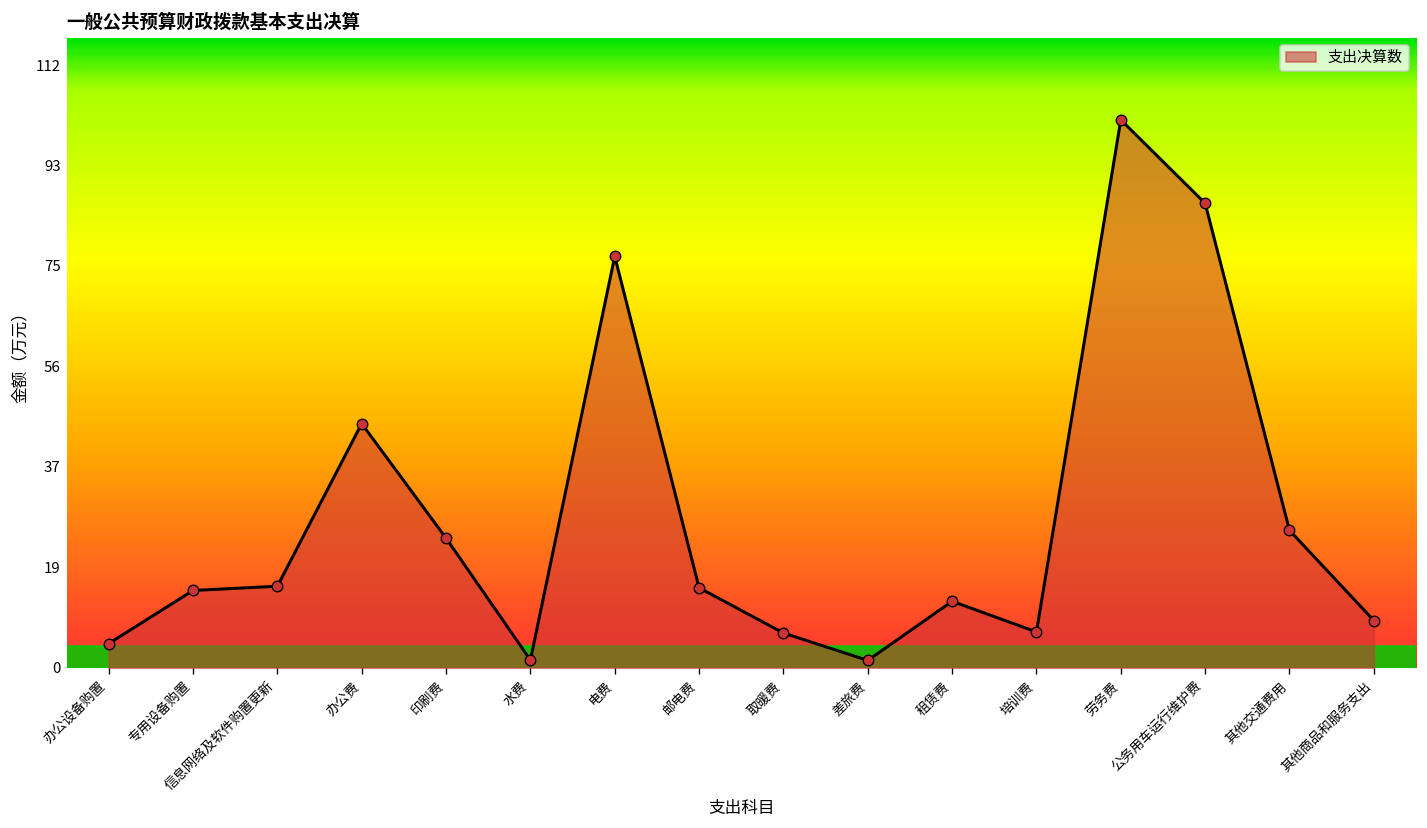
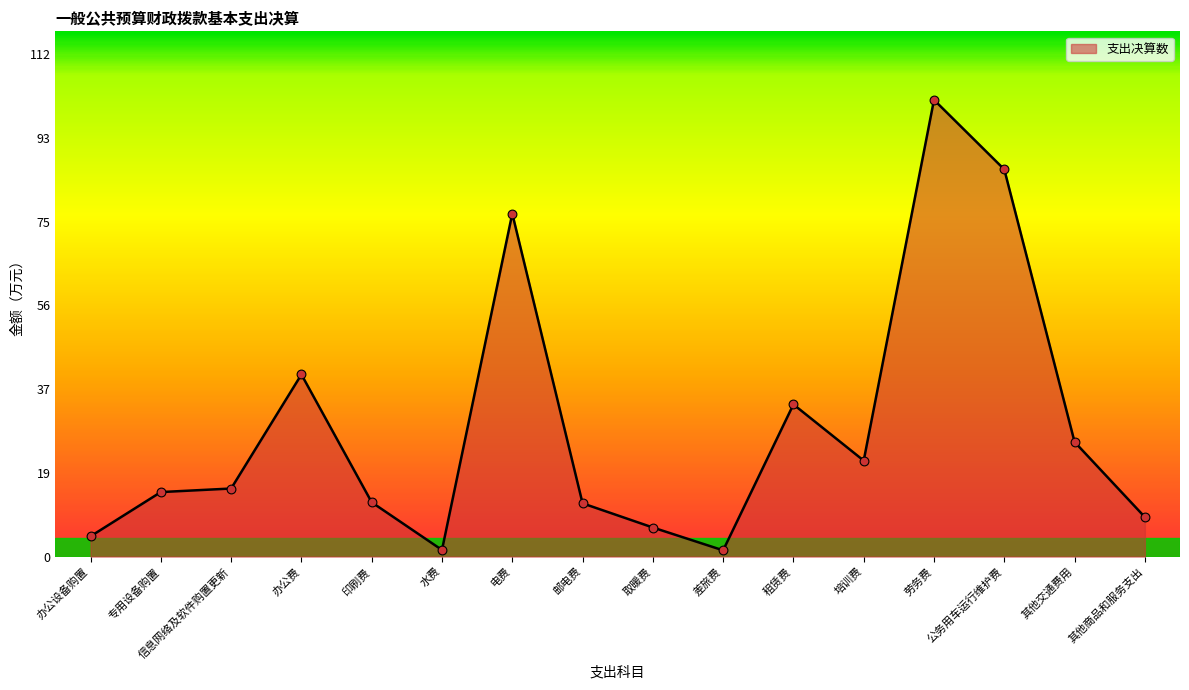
  {
    "办公设备购置": 5,
    "专用设备购置": 14,
    "信息网络及软件购置更新": 15,
-   "办公费": 45,
-   "印刷费": 24,
+   "办公费": 41,
+   "印刷费": 12,
    "电费": 76,
-   "邮电费": 15,
+   "邮电费": 12,
    "取暖费": 6,
-   "租赁费": 12,
-   "培训费": 7,
+   "租赁费": 34,
+   "培训费": 21,
    "劳务费": 102,
    "公务用车运行维护费": 86,
    "其他交通费用": 26,
    "其他商品和服务支出": 9
  }
